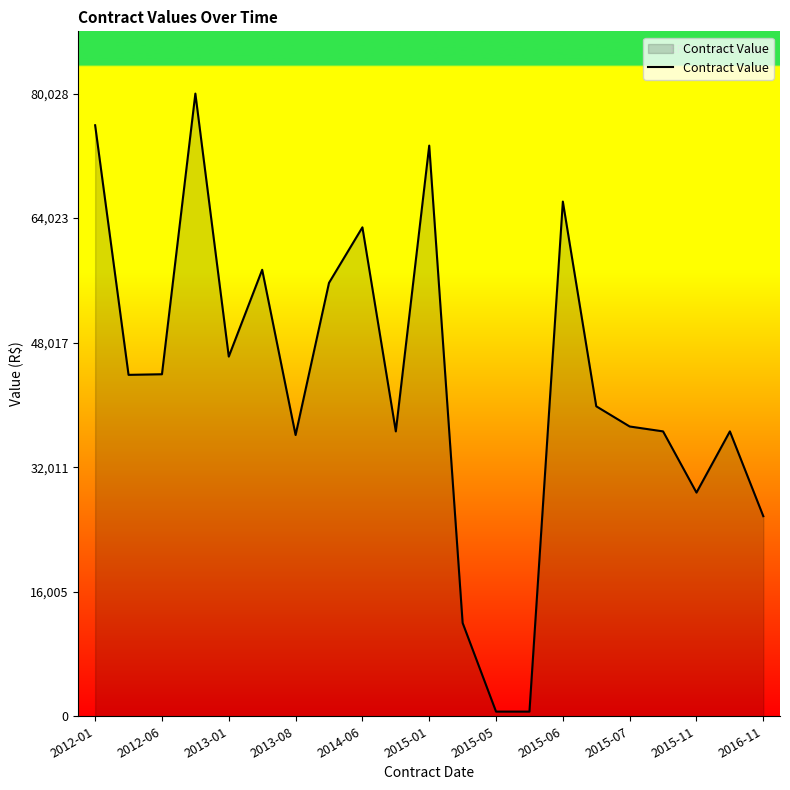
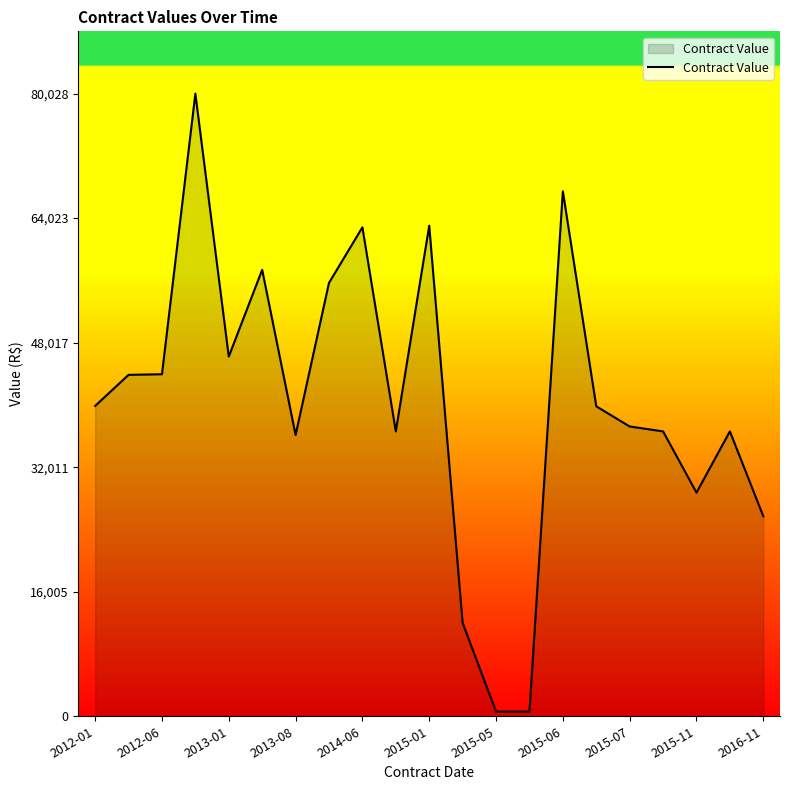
  {
-   "2012-01": "76,000",
+   "2012-01": "40,000",
    "2012-06": "44,000",
    "2013-01": "46,000",
    "2013-08": "36,000",
    "2014-06": "63,000",
-   "2015-01": "73,000",
+   "2015-01": "63,000",
    "2015-05": "1,000",
-   "2015-06": "66,000",
+   "2015-06": "67,000",
    "2015-07": "37,000",
    "2015-11": "29,000",
    "2016-11": "26,000"
  }
